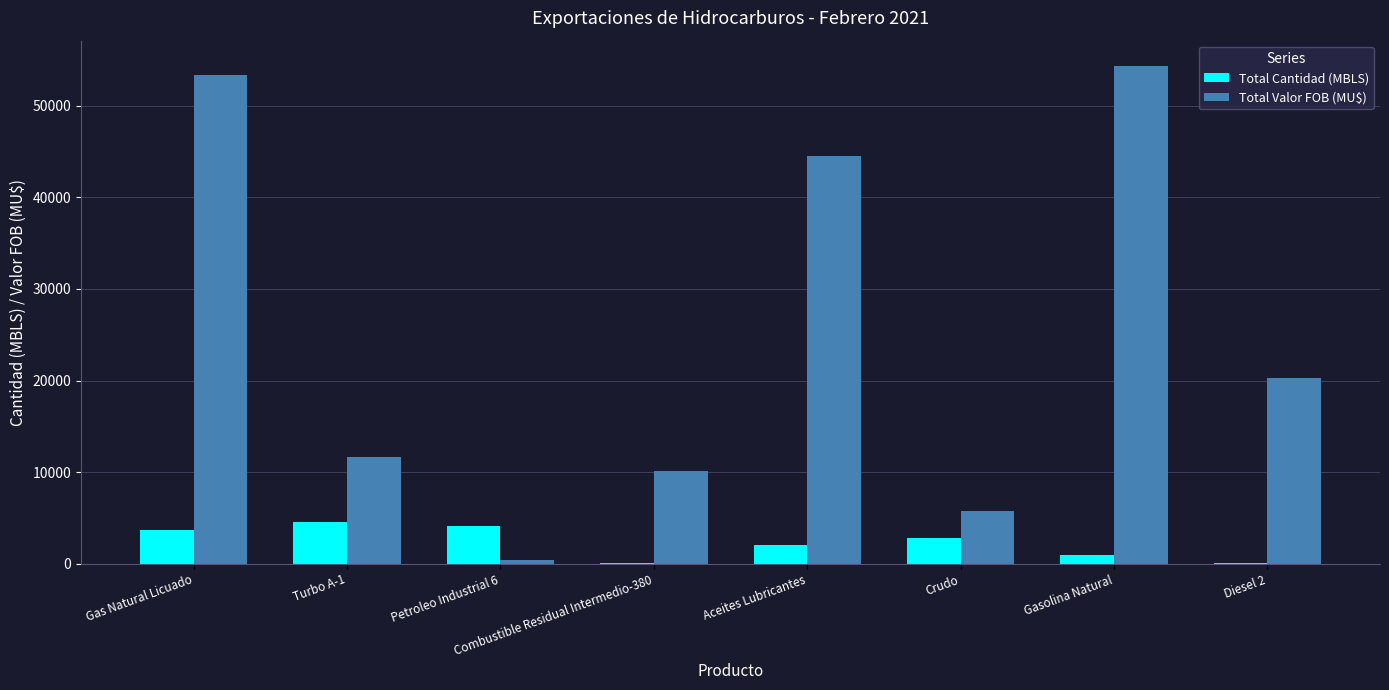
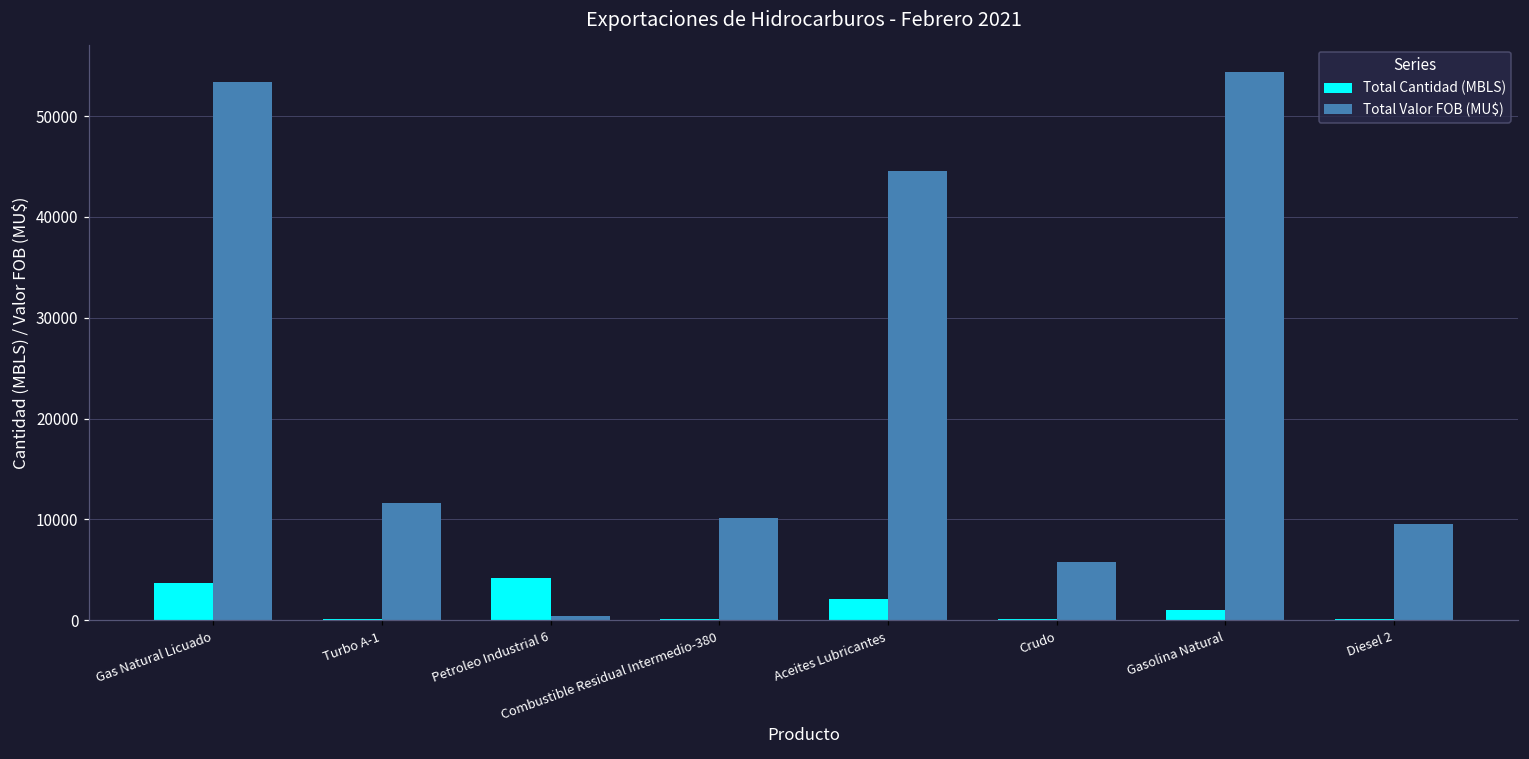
  {
    "Total Cantidad (MBLS)": {
      "Gas Natural Licuado": 4000,
-     "Turbo A-1": 5000,
+     "Turbo A-1": 0,
      "Petroleo Industrial 6": 4000,
      "Aceites Lubricantes": 2000,
-     "Crudo": 3000,
+     "Crudo": 0,
      "Gasolina Natural": 1000
    },
    "Total Valor FOB (MU$)": {
      "Gas Natural Licuado": 53000,
      "Turbo A-1": 12000,
      "Petroleo Industrial 6": 0,
      "Combustible Residual Intermedio-380": 10000,
      "Aceites Lubricantes": 45000,
      "Crudo": 6000,
      "Gasolina Natural": 54000,
-     "Diesel 2": 20000
+     "Diesel 2": 10000
    }
  }
